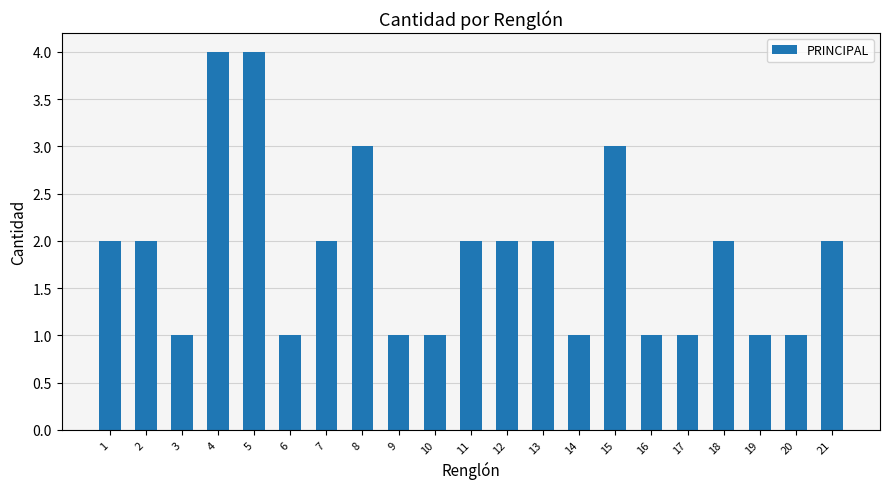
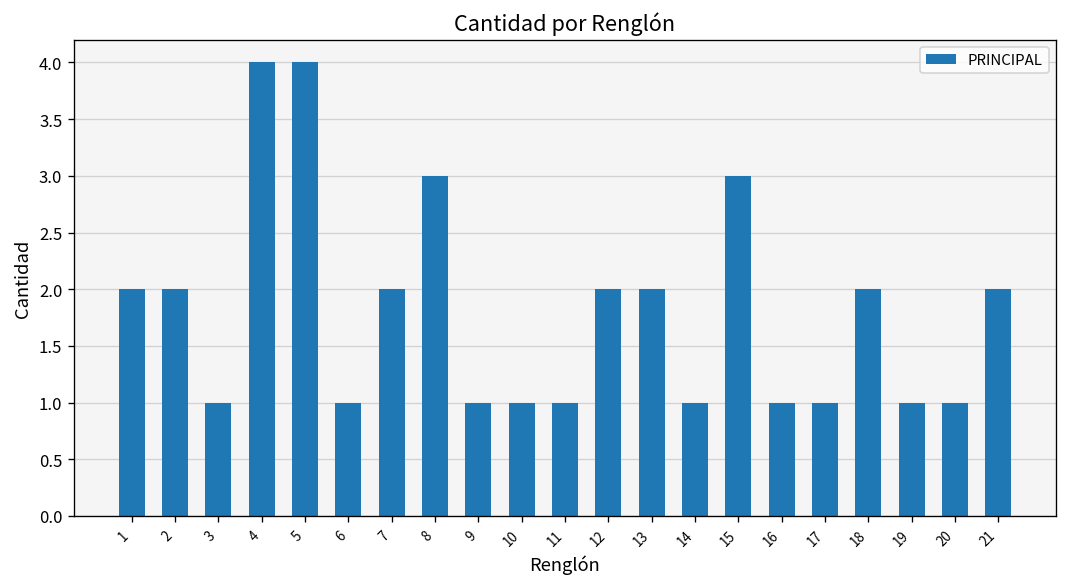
  {
    "1": 2,
    "2": 2,
    "3": 1,
    "4": 4,
    "5": 4,
    "6": 1,
    "7": 2,
    "8": 3,
    "9": 1,
    "10": 1,
-   "11": 2,
+   "11": 1,
    "12": 2,
    "13": 2,
    "14": 1,
    "15": 3,
    "16": 1,
    "17": 1,
    "18": 2,
    "19": 1,
    "20": 1,
    "21": 2
  }
